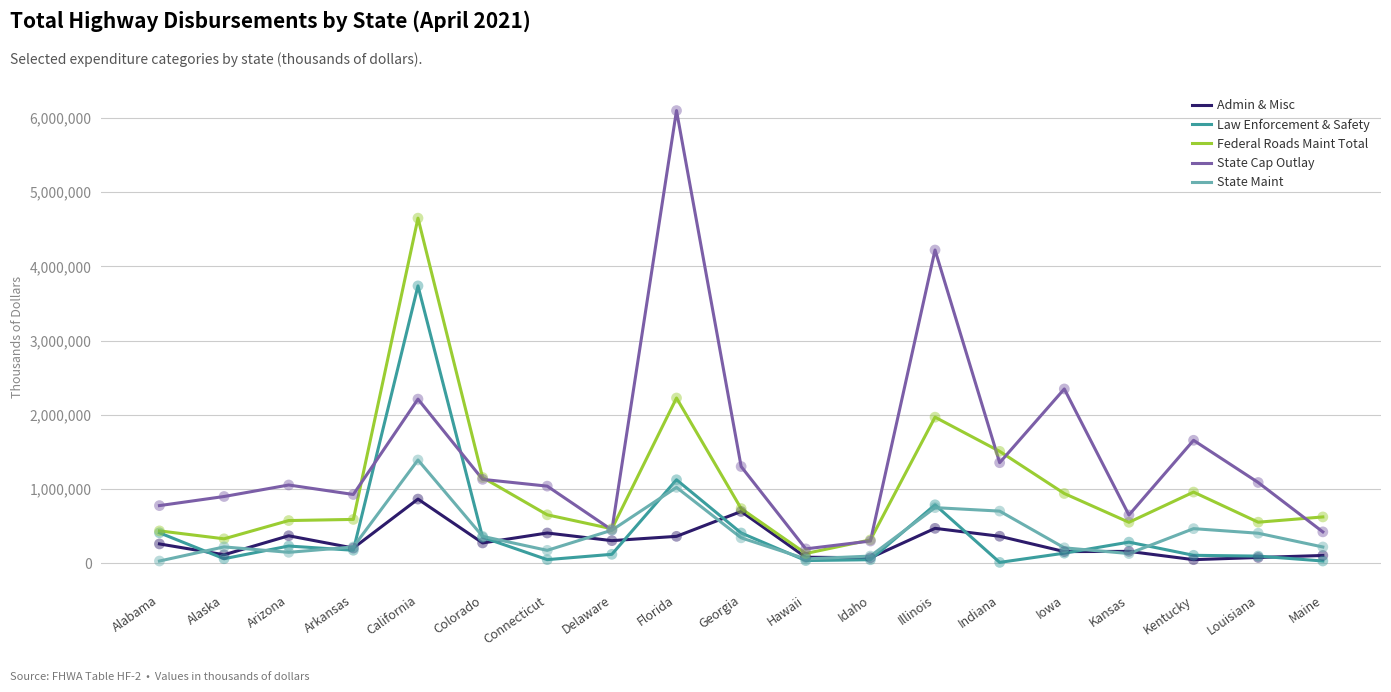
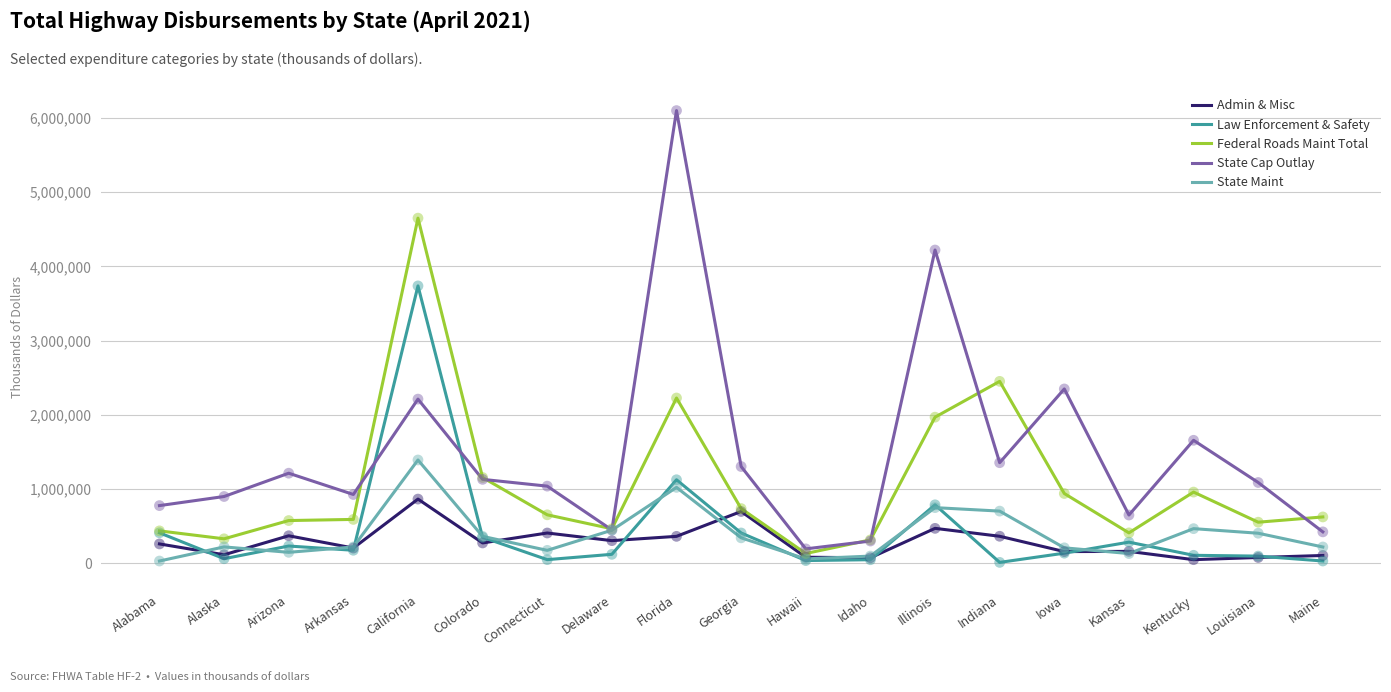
  {
    "Admin & Misc": {
      "Alabama": "300,000",
      "Alaska": "100,000",
      "Arizona": "400,000",
      "California": "900,000",
      "Colorado": "300,000",
      "Connecticut": "400,000",
      "Delaware": "300,000",
      "Florida": "400,000",
      "Georgia": "700,000",
      "Illinois": "500,000",
      "Indiana": "400,000",
      "Kentucky": "0",
      "Maine": "100,000"
    },
    "Federal Roads Maint Total": {
      "Alaska": "300,000",
      "Arizona": "600,000",
      "Arkansas": "600,000",
      "California": "4,700,000",
      "Connecticut": "700,000",
      "Florida": "2,200,000",
      "Georgia": "700,000",
      "Hawaii": "100,000",
      "Illinois": "2,000,000",
-     "Indiana": "1,500,000",
+     "Indiana": "2,500,000",
      "Iowa": "900,000",
-     "Kansas": "600,000",
+     "Kansas": "400,000",
      "Kentucky": "1,000,000",
      "Louisiana": "600,000",
      "Maine": "600,000"
    },
    "State Cap Outlay": {
      "Alabama": "800,000",
      "Alaska": "900,000",
-     "Arizona": "1,100,000",
+     "Arizona": "1,200,000",
      "Arkansas": "900,000",
      "California": "2,200,000",
      "Connecticut": "1,000,000",
      "Florida": "6,100,000",
      "Georgia": "1,300,000",
      "Hawaii": "200,000",
      "Illinois": "4,200,000",
      "Indiana": "1,400,000",
      "Iowa": "2,300,000",
      "Kansas": "700,000",
      "Kentucky": "1,700,000",
      "Louisiana": "1,100,000",
      "Maine": "400,000"
    }
  }
